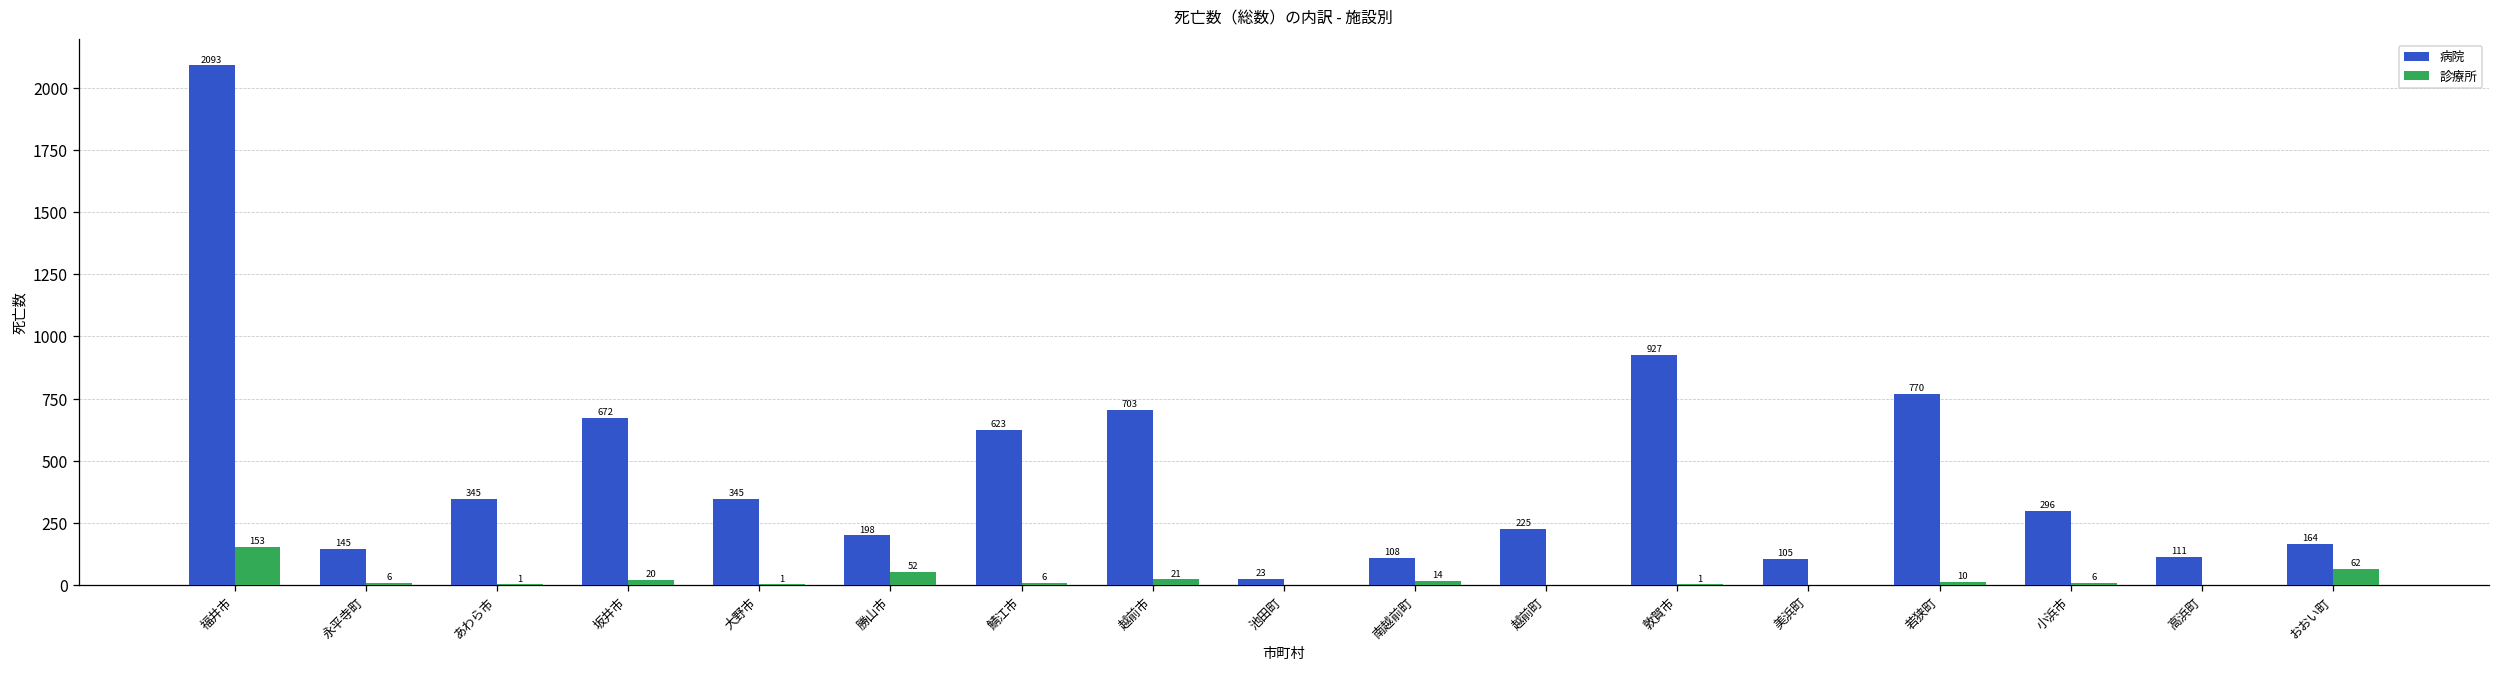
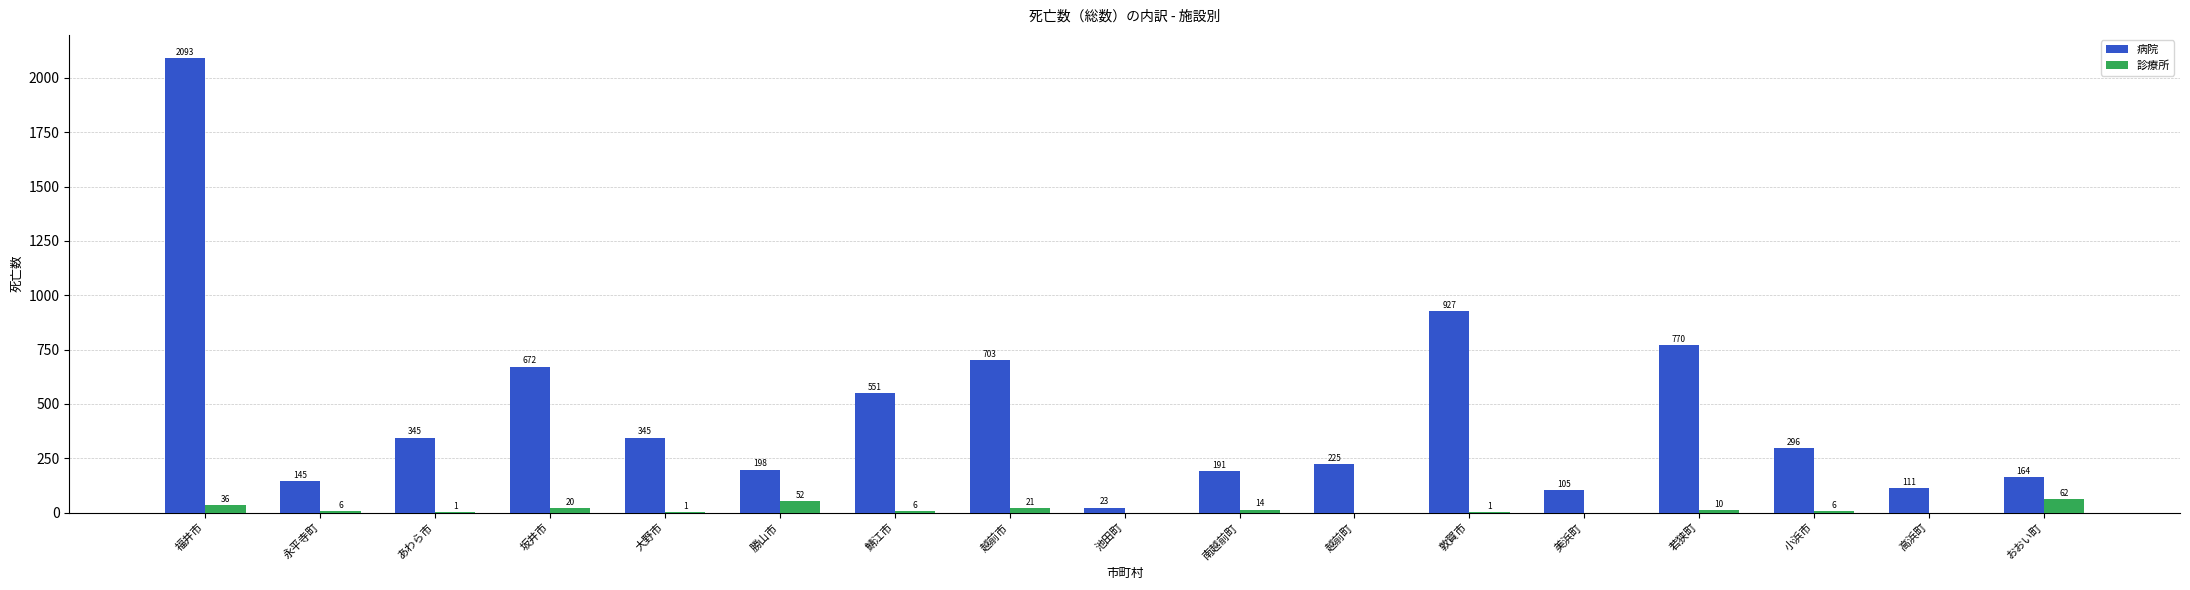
  {
    "病院": {
      "福井市": 2093,
      "永平寺町": 145,
      "あわら市": 345,
      "坂井市": 672,
      "大野市": 345,
      "勝山市": 198,
-     "鯖江市": 623,
+     "鯖江市": 551,
      "越前市": 703,
      "池田町": 23,
-     "南越前町": 108,
+     "南越前町": 191,
      "越前町": 225,
      "敦賀市": 927,
      "美浜町": 105,
      "若狭町": 770,
      "小浜市": 296,
      "高浜町": 111,
      "おおい町": 164
    },
    "診療所": {
-     "福井市": 153,
+     "福井市": 36,
      "永平寺町": 6,
      "あわら市": 1,
      "坂井市": 20,
      "大野市": 1,
      "勝山市": 52,
      "鯖江市": 6,
      "越前市": 21,
      "南越前町": 14,
      "敦賀市": 1,
      "若狭町": 10,
      "小浜市": 6,
      "おおい町": 62
    }
  }
